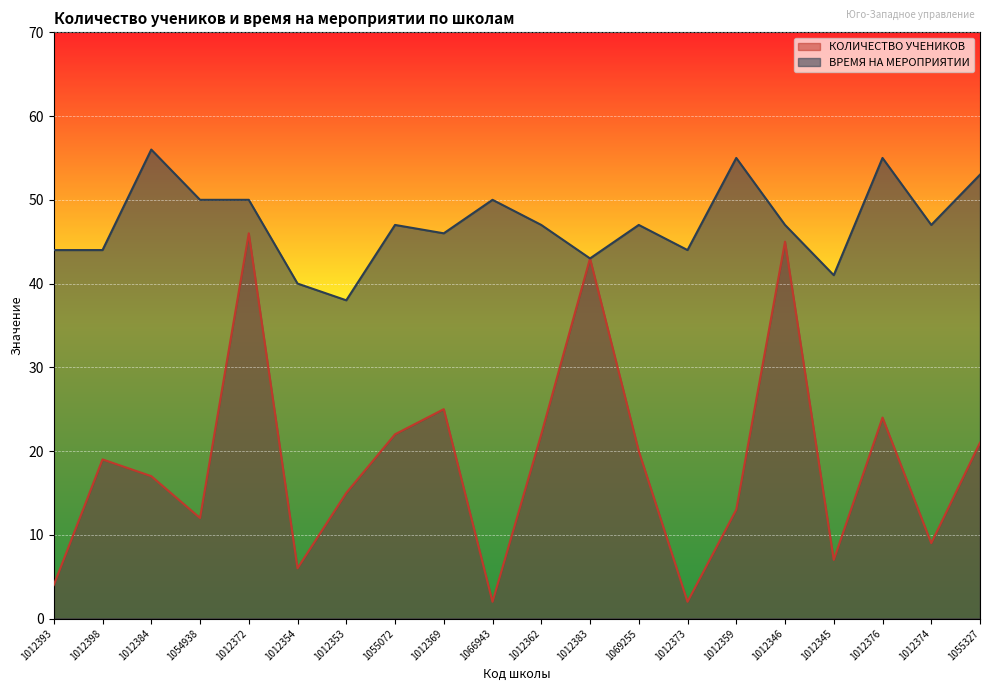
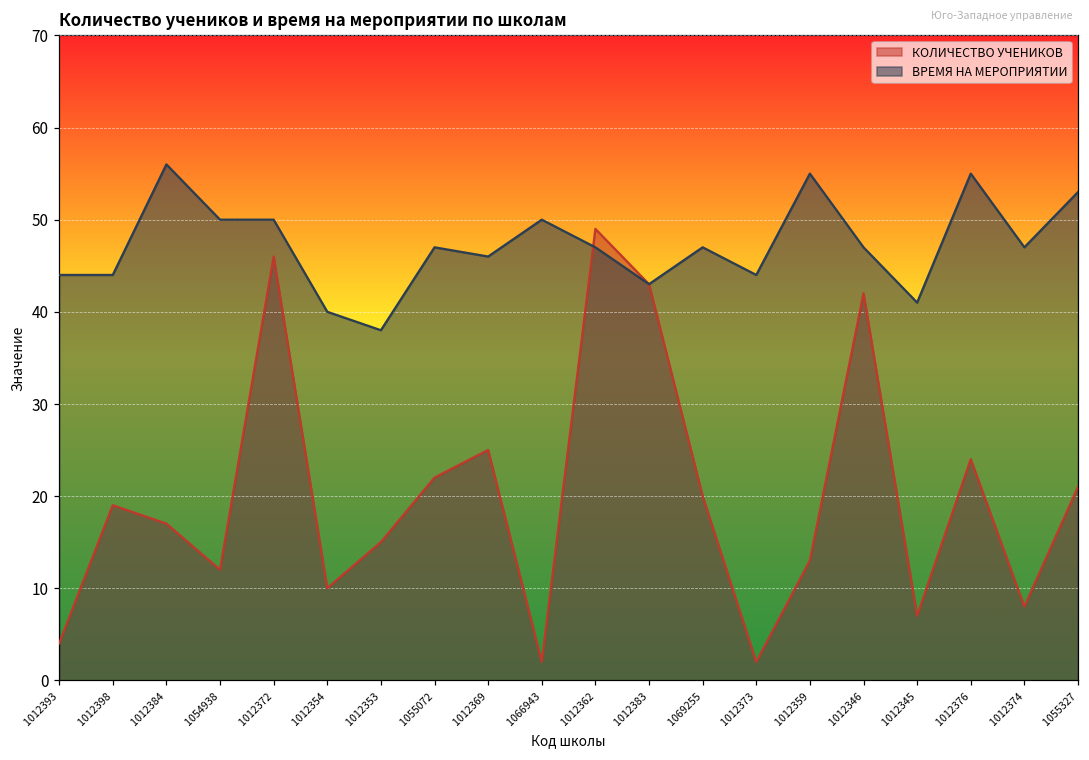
  {
    "КОЛИЧЕСТВО УЧЕНИКОВ": {
      "1012393": 4,
      "1012398": 19,
      "1012384": 17,
      "1054938": 12,
      "1012372": 46,
-     "1012354": 6,
+     "1012354": 10,
      "1012353": 15,
      "1055072": 22,
      "1012369": 25,
      "1066943": 2,
-     "1012362": 22,
+     "1012362": 49,
      "1069255": 20,
      "1012373": 2,
      "1012359": 13,
-     "1012346": 45,
+     "1012346": 42,
      "1012345": 7,
      "1012376": 24,
-     "1012374": 9,
+     "1012374": 8,
      "1055327": 21
    },
    "ВРЕМЯ НА МЕРОПРИЯТИИ": {
      "1012393": 44,
      "1012398": 44,
      "1012384": 56,
      "1054938": 50,
      "1012372": 50,
      "1012354": 40,
      "1012353": 38,
      "1055072": 47,
      "1012369": 46,
      "1066943": 50,
      "1012362": 47,
      "1069255": 47,
      "1012373": 44,
      "1012359": 55,
      "1012346": 47,
      "1012345": 41,
      "1012376": 55,
      "1012374": 47,
      "1055327": 53
    }
  }
